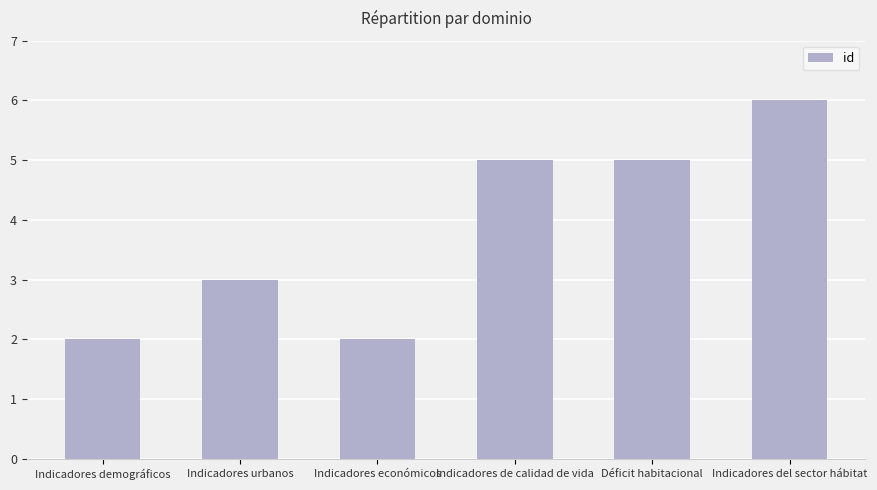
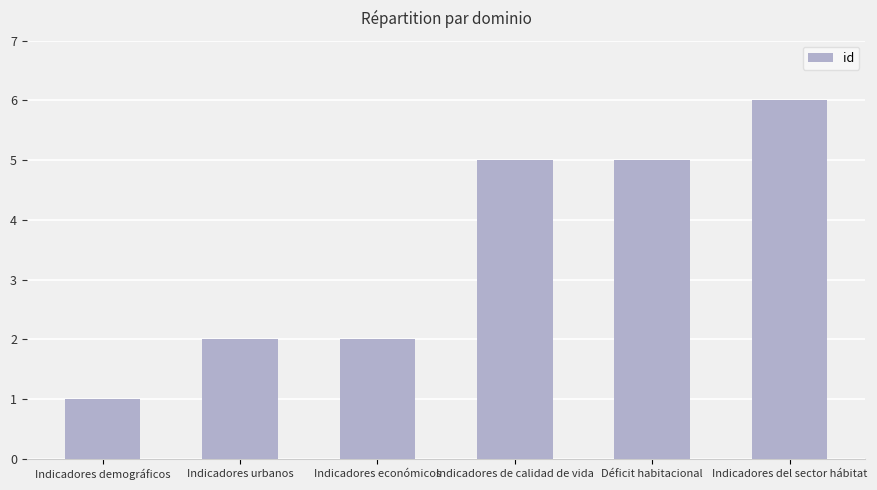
  {
-   "Indicadores demográficos": 2,
-   "Indicadores urbanos": 3,
+   "Indicadores demográficos": 1,
+   "Indicadores urbanos": 2,
    "Indicadores económicos": 2,
    "Indicadores de calidad de vida": 5,
    "Déficit habitacional": 5,
    "Indicadores del sector hábitat": 6
  }
